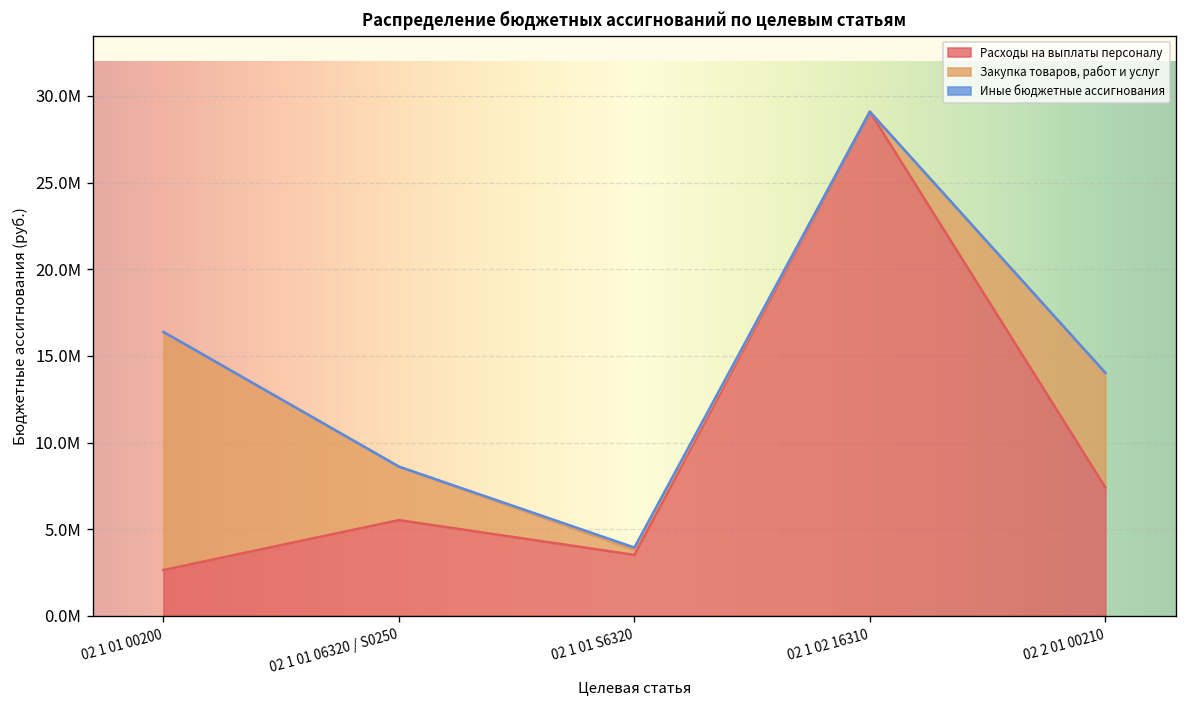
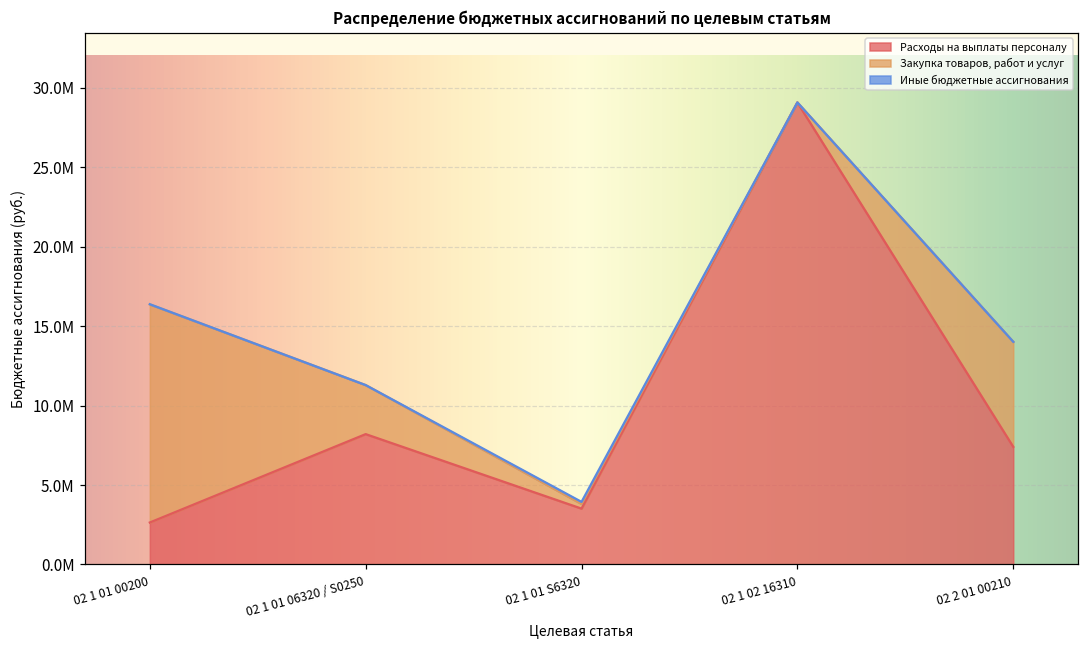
  {
    "Расходы на выплаты персоналу": {
      "02 1 01 00200": 2600000,
-     "02 1 01 06320 / S0250": 5500000,
+     "02 1 01 06320 / S0250": 8200000,
      "02 1 01 S6320": 3500000,
      "02 2 01 00210": 7400000
    }
  }
